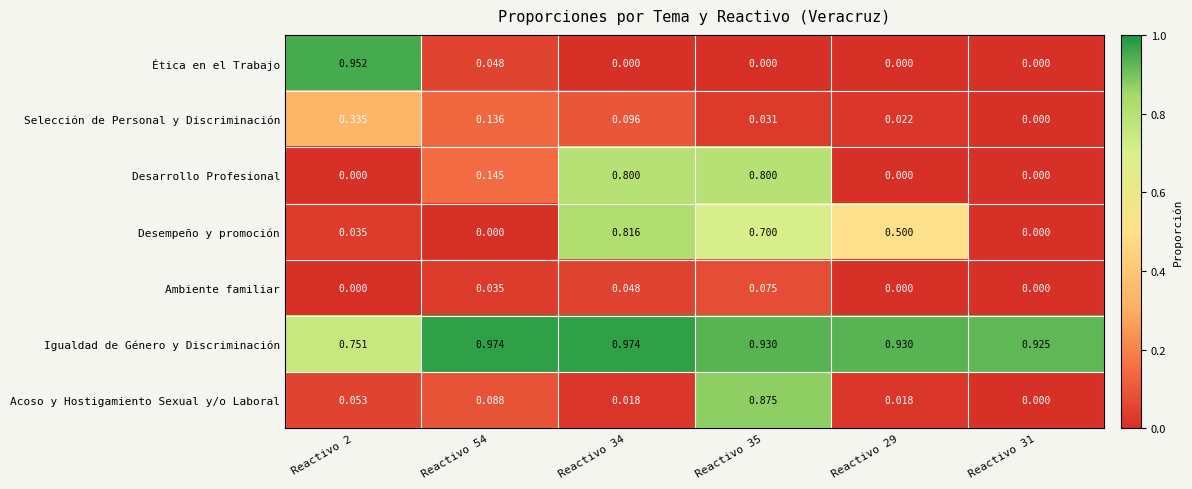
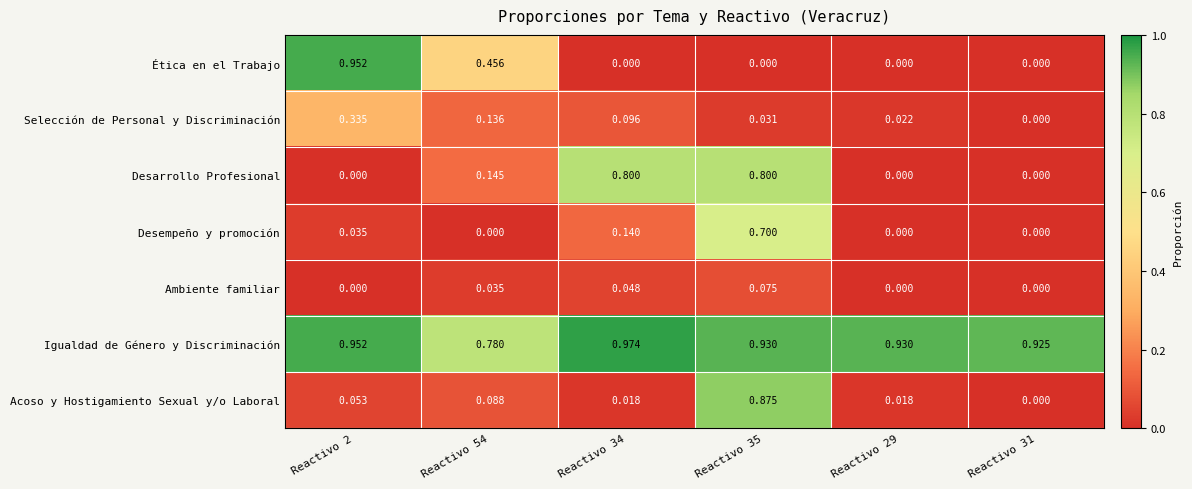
  {
    "Ética en el Trabajo": {
      "Reactivo 2": 0.952,
-     "Reactivo 54": 0.048,
+     "Reactivo 54": 0.456,
      "Reactivo 34": 0.000,
      "Reactivo 35": 0.000,
      "Reactivo 29": 0.000,
      "Reactivo 31": 0.000
    },
    "Selección de Personal y Discriminación": {
      "Reactivo 2": 0.335,
      "Reactivo 54": 0.136,
      "Reactivo 34": 0.096,
      "Reactivo 35": 0.031,
      "Reactivo 29": 0.022,
      "Reactivo 31": 0.000
    },
    "Desarrollo Profesional": {
      "Reactivo 2": 0.000,
      "Reactivo 54": 0.145,
      "Reactivo 34": 0.800,
      "Reactivo 35": 0.800,
      "Reactivo 29": 0.000,
      "Reactivo 31": 0.000
    },
    "Desempeño y promoción": {
      "Reactivo 2": 0.035,
      "Reactivo 54": 0.000,
-     "Reactivo 34": 0.816,
+     "Reactivo 34": 0.140,
      "Reactivo 35": 0.700,
-     "Reactivo 29": 0.500,
+     "Reactivo 29": 0.000,
      "Reactivo 31": 0.000
    },
    "Ambiente familiar": {
      "Reactivo 2": 0.000,
      "Reactivo 54": 0.035,
      "Reactivo 34": 0.048,
      "Reactivo 35": 0.075,
      "Reactivo 29": 0.000,
      "Reactivo 31": 0.000
    },
    "Igualdad de Género y Discriminación": {
-     "Reactivo 2": 0.751,
-     "Reactivo 54": 0.974,
+     "Reactivo 2": 0.952,
+     "Reactivo 54": 0.780,
      "Reactivo 34": 0.974,
      "Reactivo 35": 0.930,
      "Reactivo 29": 0.930,
      "Reactivo 31": 0.925
    },
    "Acoso y Hostigamiento Sexual y/o Laboral": {
      "Reactivo 2": 0.053,
      "Reactivo 54": 0.088,
      "Reactivo 34": 0.018,
      "Reactivo 35": 0.875,
      "Reactivo 29": 0.018,
      "Reactivo 31": 0.000
    }
  }
